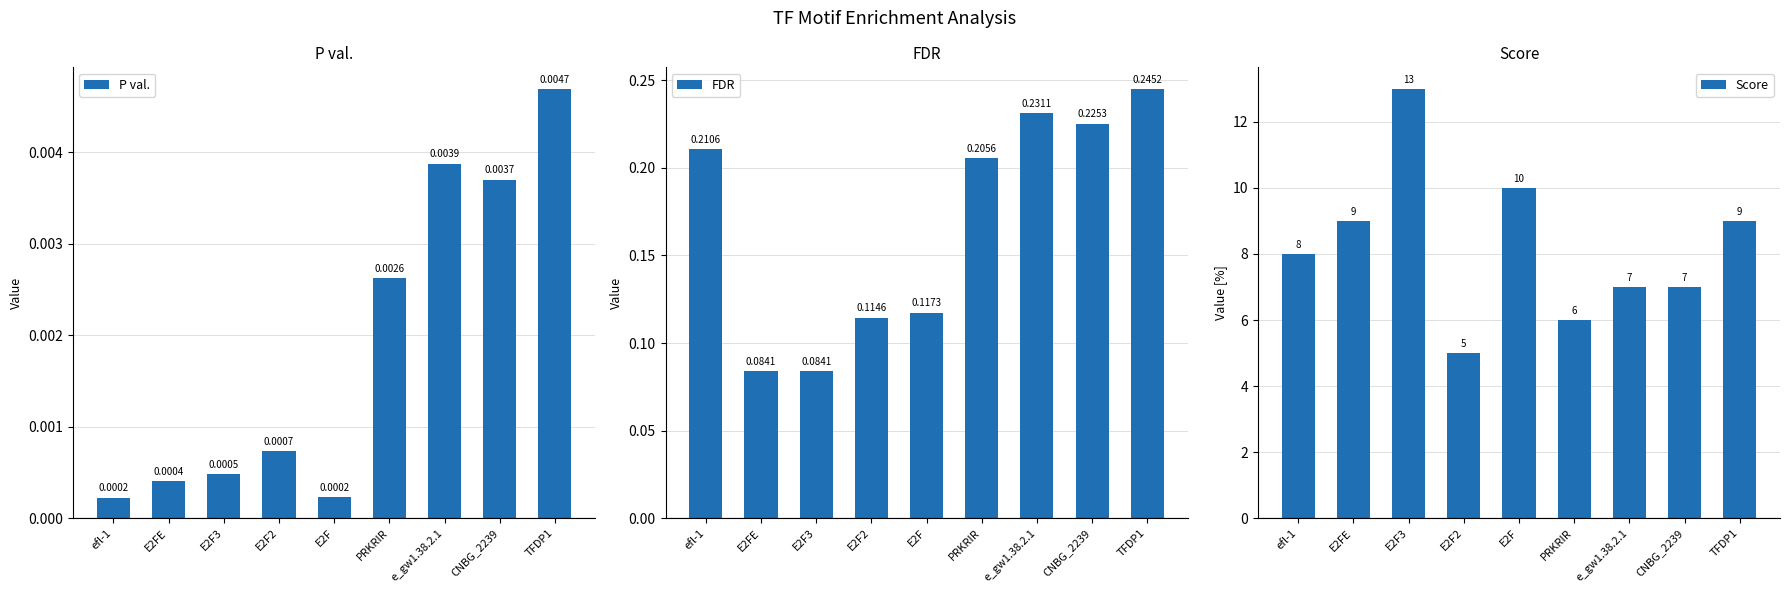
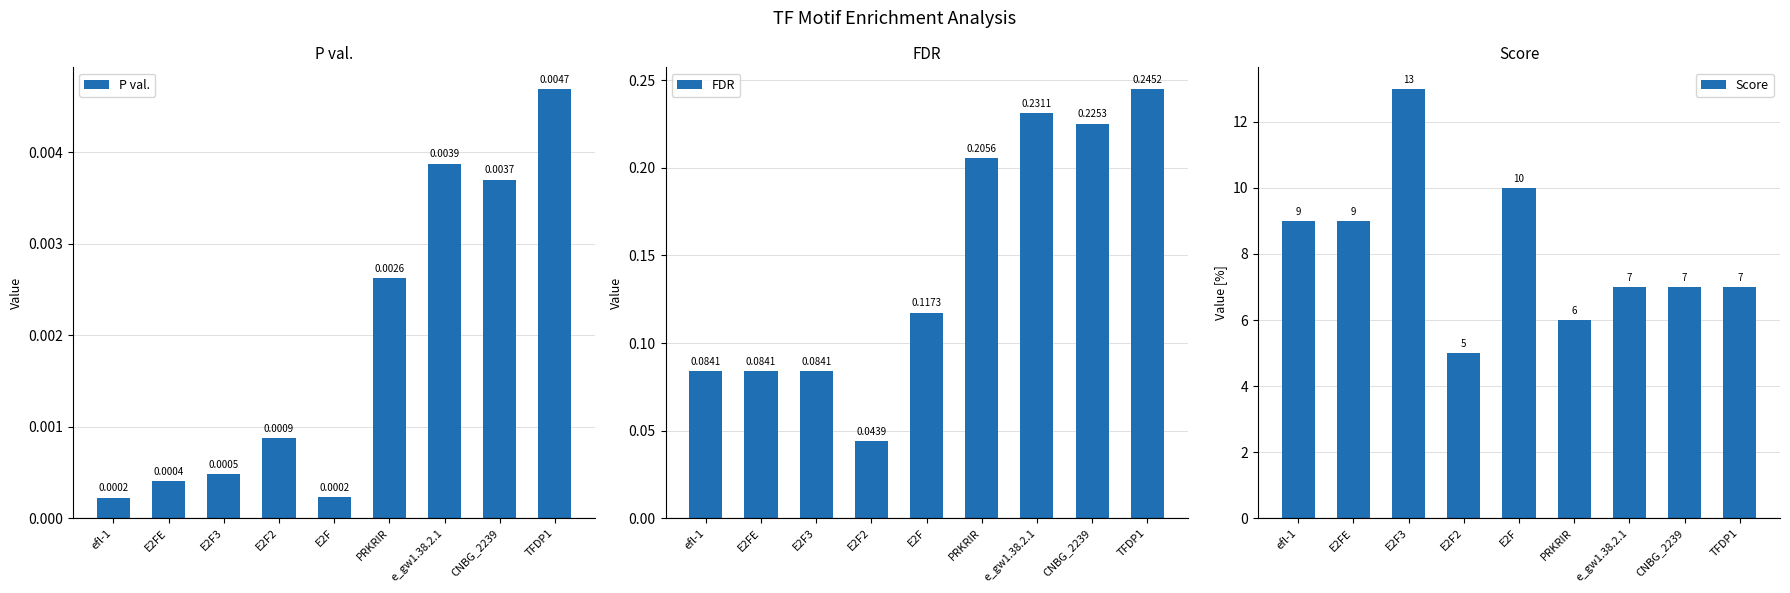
  {
    "P val.": {
      "efl-1": 0.0002,
      "E2FE": 0.0004,
      "E2F3": 0.0005,
-     "E2F2": 0.0007,
+     "E2F2": 0.0009,
      "E2F": 0.0002,
      "PRKRIR": 0.0026,
      "e_gw1.38.2.1": 0.0039,
      "CNBG_2239": 0.0037,
      "TFDP1": 0.0047
    },
    "FDR": {
-     "efl-1": 0.2106,
+     "efl-1": 0.0841,
      "E2FE": 0.0841,
      "E2F3": 0.0841,
-     "E2F2": 0.1146,
+     "E2F2": 0.0439,
      "E2F": 0.1173,
      "PRKRIR": 0.2056,
      "e_gw1.38.2.1": 0.2311,
      "CNBG_2239": 0.2253,
      "TFDP1": 0.2452
    },
    "Score": {
-     "efl-1": 8,
+     "efl-1": 9,
      "E2FE": 9,
      "E2F3": 13,
      "E2F2": 5,
      "E2F": 10,
      "PRKRIR": 6,
      "e_gw1.38.2.1": 7,
      "CNBG_2239": 7,
-     "TFDP1": 9
+     "TFDP1": 7
    }
  }
